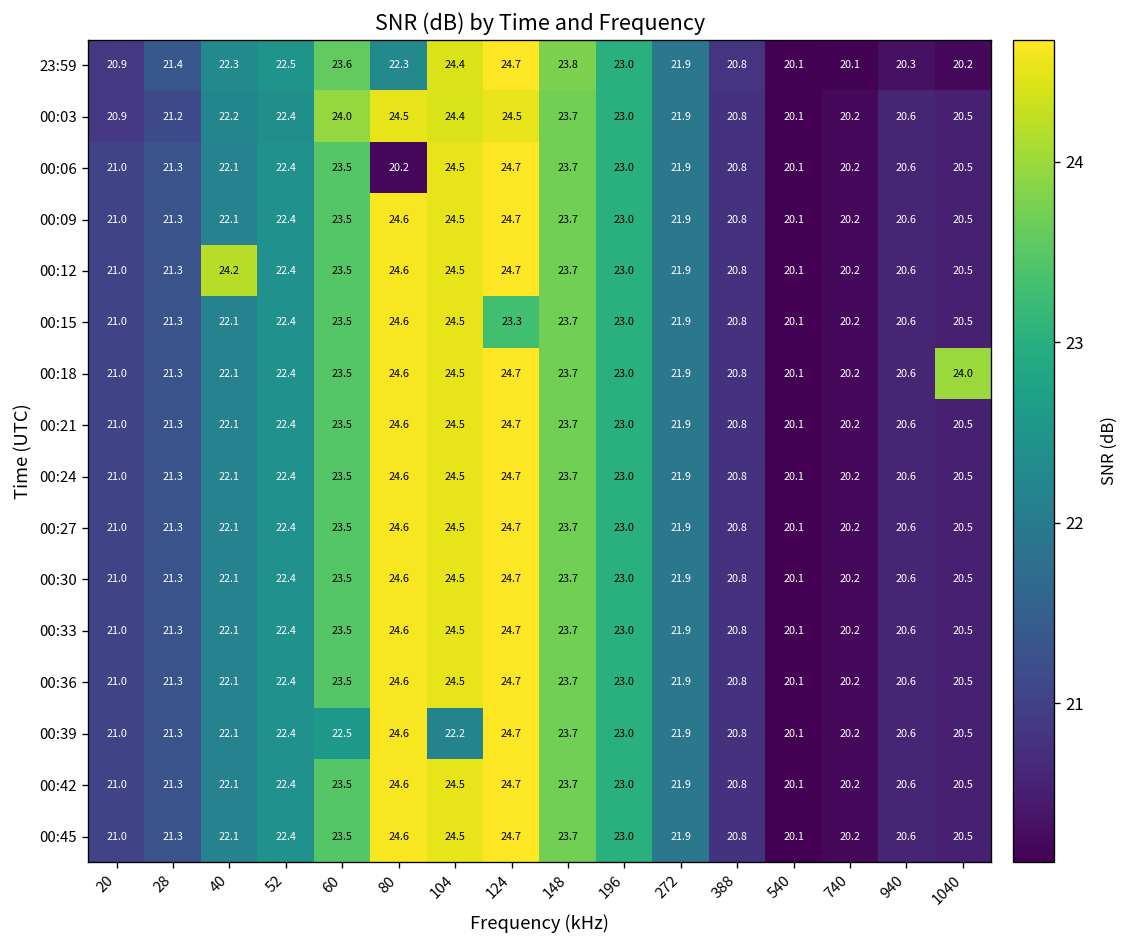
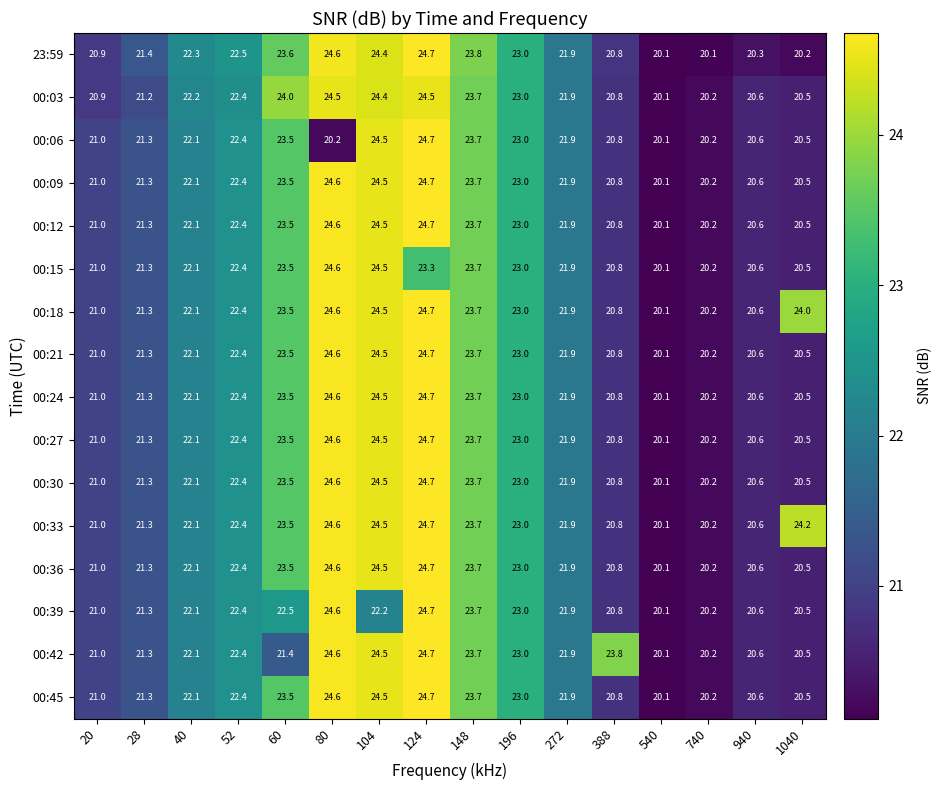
  {
    "23:59": {
      "20": 20.9,
      "28": 21.4,
      "40": 22.3,
      "52": 22.5,
      "60": 23.6,
-     "80": 22.3,
+     "80": 24.6,
      "104": 24.4,
      "124": 24.7,
      "148": 23.8,
      "196": 23.0,
      "272": 21.9,
      "388": 20.8,
      "540": 20.1,
      "740": 20.1,
      "940": 20.3,
      "1040": 20.2
    },
    "00:12": {
      "20": 21.0,
      "28": 21.3,
-     "40": 24.2,
+     "40": 22.1,
      "52": 22.4,
      "60": 23.5,
      "80": 24.6,
      "104": 24.5,
      "124": 24.7,
      "148": 23.7,
      "196": 23.0,
      "272": 21.9,
      "388": 20.8,
      "540": 20.1,
      "740": 20.2,
      "940": 20.6,
      "1040": 20.5
    },
    "00:33": {
      "20": 21.0,
      "28": 21.3,
      "40": 22.1,
      "52": 22.4,
      "60": 23.5,
      "80": 24.6,
      "104": 24.5,
      "124": 24.7,
      "148": 23.7,
      "196": 23.0,
      "272": 21.9,
      "388": 20.8,
      "540": 20.1,
      "740": 20.2,
      "940": 20.6,
-     "1040": 20.5
+     "1040": 24.2
    },
    "00:42": {
      "20": 21.0,
      "28": 21.3,
      "40": 22.1,
      "52": 22.4,
-     "60": 23.5,
+     "60": 21.4,
      "80": 24.6,
      "104": 24.5,
      "124": 24.7,
      "148": 23.7,
      "196": 23.0,
      "272": 21.9,
-     "388": 20.8,
+     "388": 23.8,
      "540": 20.1,
      "740": 20.2,
      "940": 20.6,
      "1040": 20.5
    }
  }
